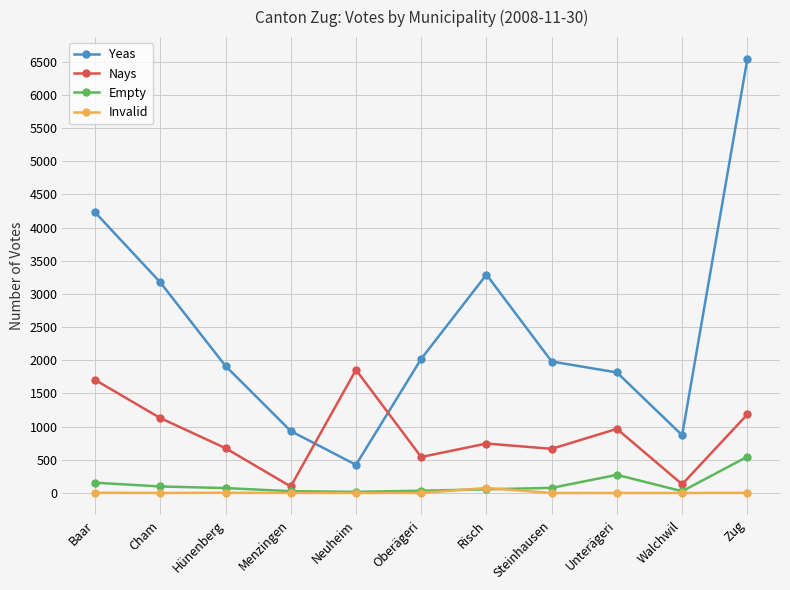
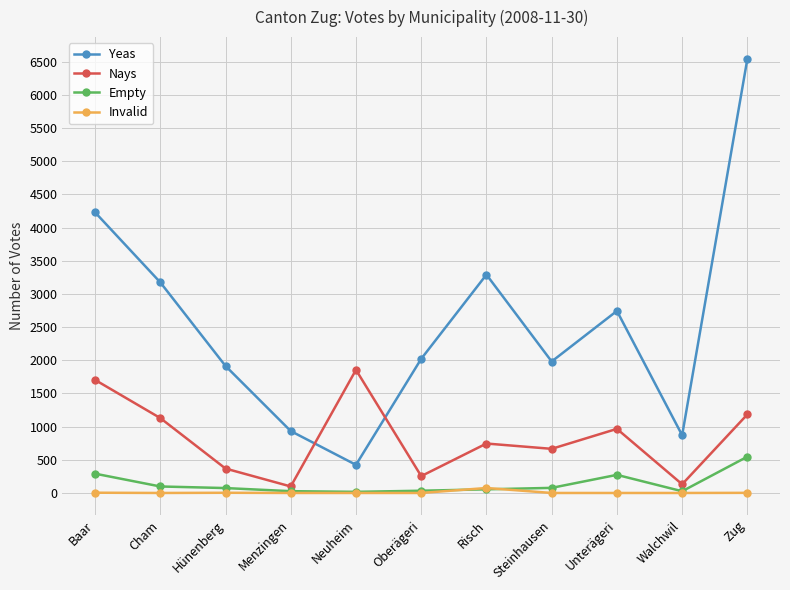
  {
    "Yeas": {
      "Baar": 4200,
      "Cham": 3200,
      "Hünenberg": 1900,
      "Menzingen": 900,
      "Neuheim": 400,
      "Oberägeri": 2000,
      "Risch": 3300,
      "Steinhausen": 2000,
-     "Unterägeri": 1800,
+     "Unterägeri": 2700,
      "Walchwil": 900,
      "Zug": 6500
    },
    "Nays": {
      "Baar": 1700,
      "Cham": 1100,
-     "Hünenberg": 700,
+     "Hünenberg": 400,
      "Menzingen": 100,
      "Neuheim": 1900,
-     "Oberägeri": 500,
+     "Oberägeri": 300,
      "Risch": 700,
      "Steinhausen": 700,
      "Unterägeri": 1000,
      "Walchwil": 100,
      "Zug": 1200
    },
    "Empty": {
-     "Baar": 200,
+     "Baar": 300,
      "Cham": 100,
      "Hünenberg": 100,
      "Steinhausen": 100,
      "Unterägeri": 300,
      "Zug": 500
    },
    "Invalid": {
      "Baar": 0,
      "Cham": 0,
      "Hünenberg": 0,
      "Steinhausen": 0,
      "Unterägeri": 0,
      "Zug": 0
    }
  }
